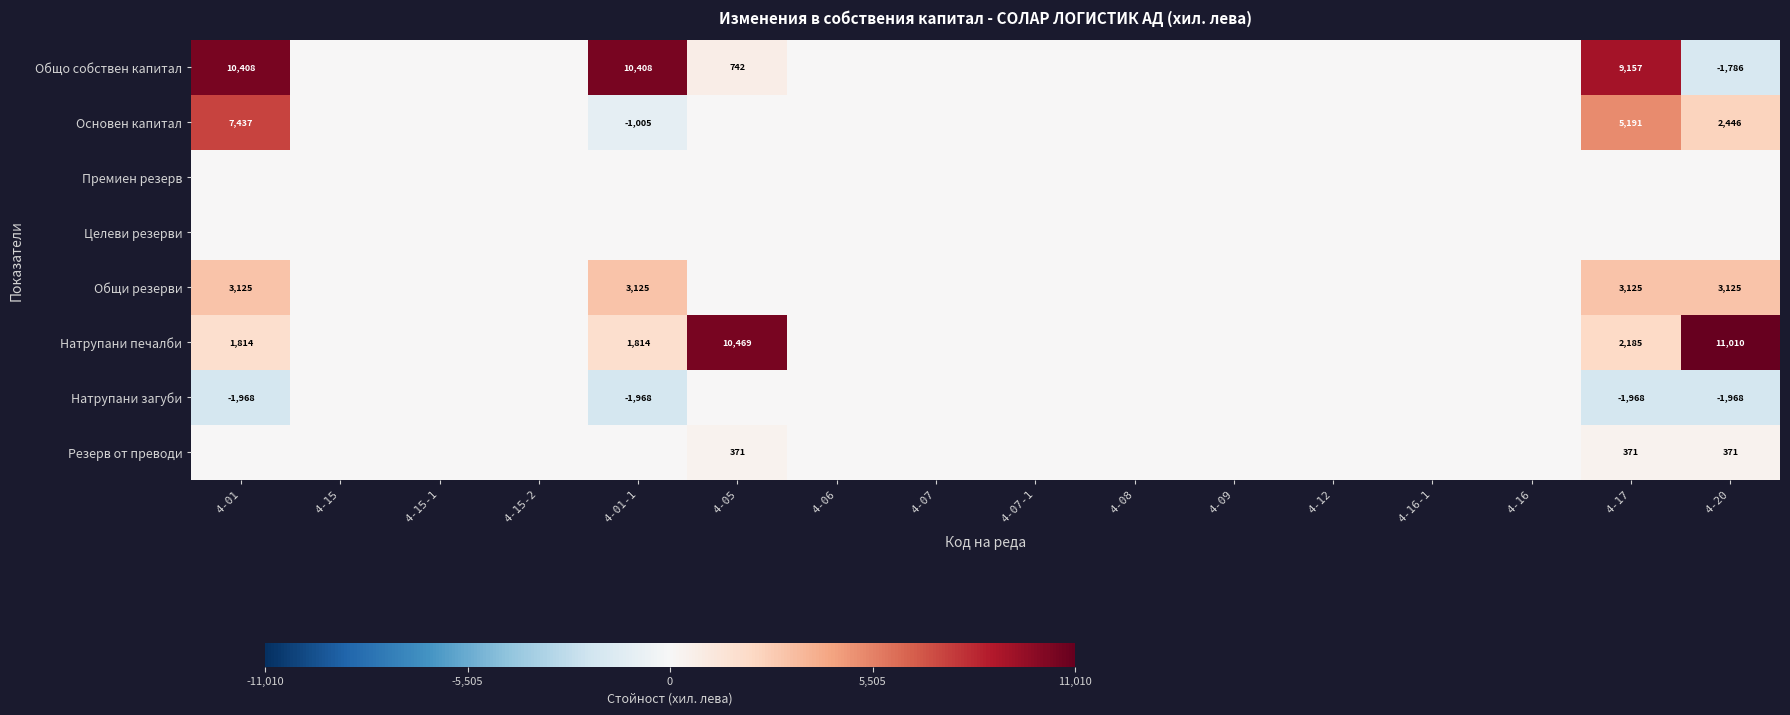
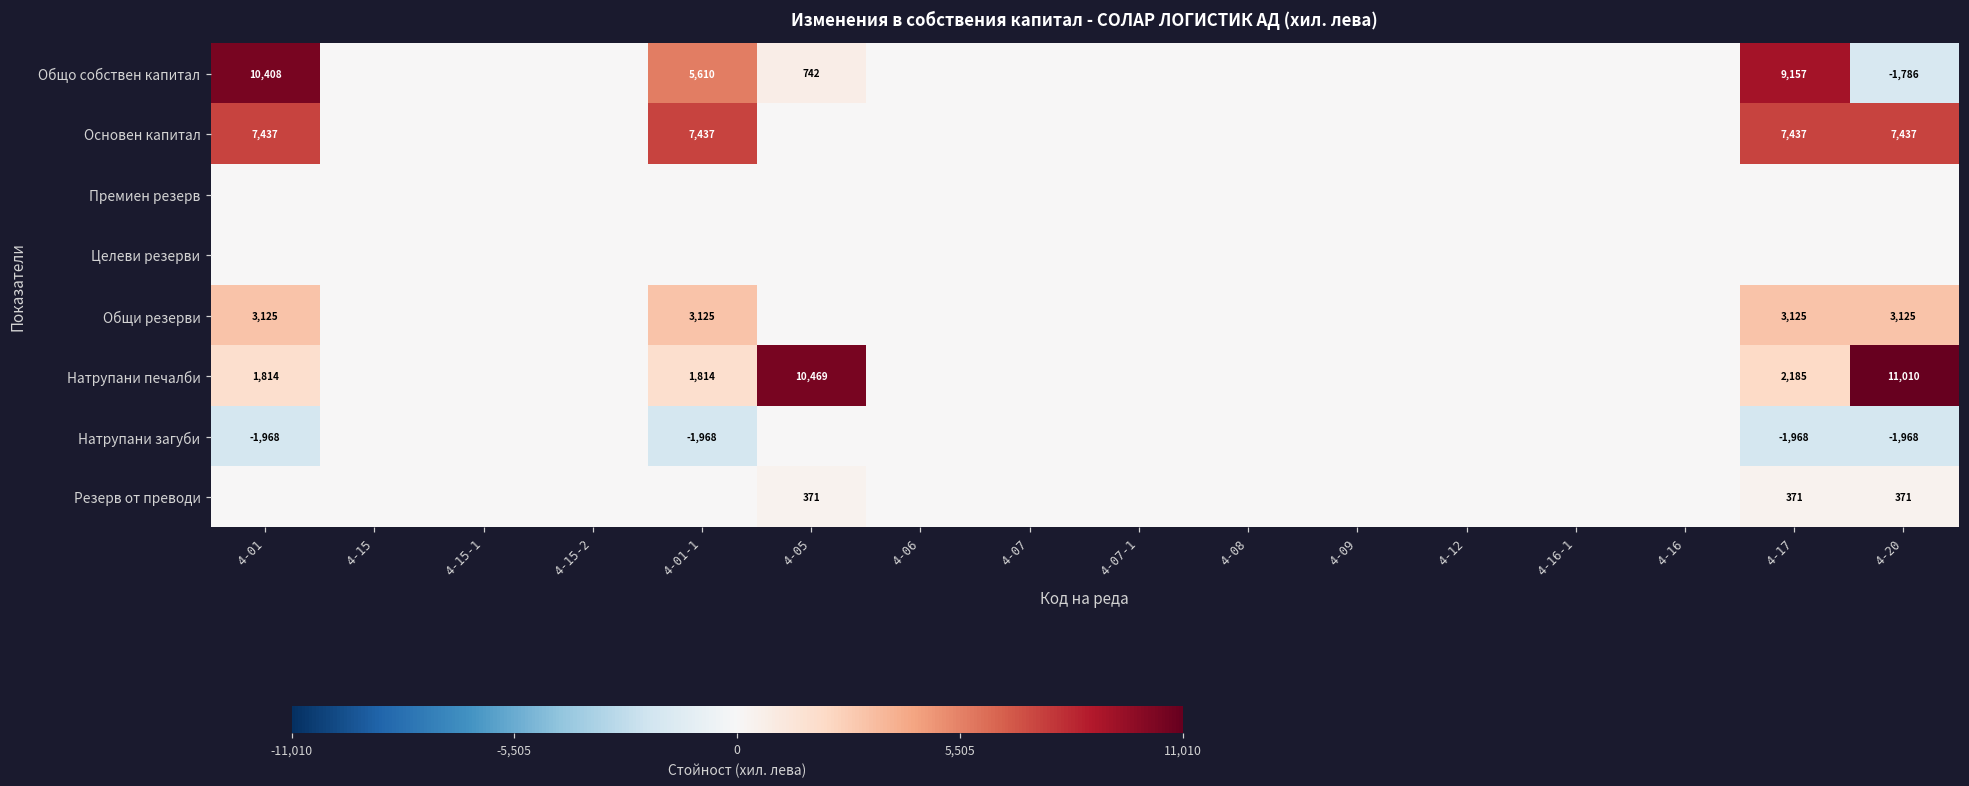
  {
    "Общо собствен капитал": {
      "4-01": "10,408",
-     "4-01-1": "10,408",
+     "4-01-1": "5,610",
      "4-05": "742",
      "4-17": "9,157",
      "4-20": "-1,786"
    },
    "Основен капитал": {
      "4-01": "7,437",
-     "4-01-1": "-1,005",
-     "4-17": "5,191",
-     "4-20": "2,446"
+     "4-01-1": "7,437",
+     "4-17": "7,437",
+     "4-20": "7,437"
    },
    "Общи резерви": {
      "4-01": "3,125",
      "4-01-1": "3,125",
      "4-17": "3,125",
      "4-20": "3,125"
    },
    "Натрупани печалби": {
      "4-01": "1,814",
      "4-01-1": "1,814",
      "4-05": "10,469",
      "4-17": "2,185",
      "4-20": "11,010"
    },
    "Натрупани загуби": {
      "4-01": "-1,968",
      "4-01-1": "-1,968",
      "4-17": "-1,968",
      "4-20": "-1,968"
    },
    "Резерв от преводи": {
      "4-05": "371",
      "4-17": "371",
      "4-20": "371"
    }
  }
